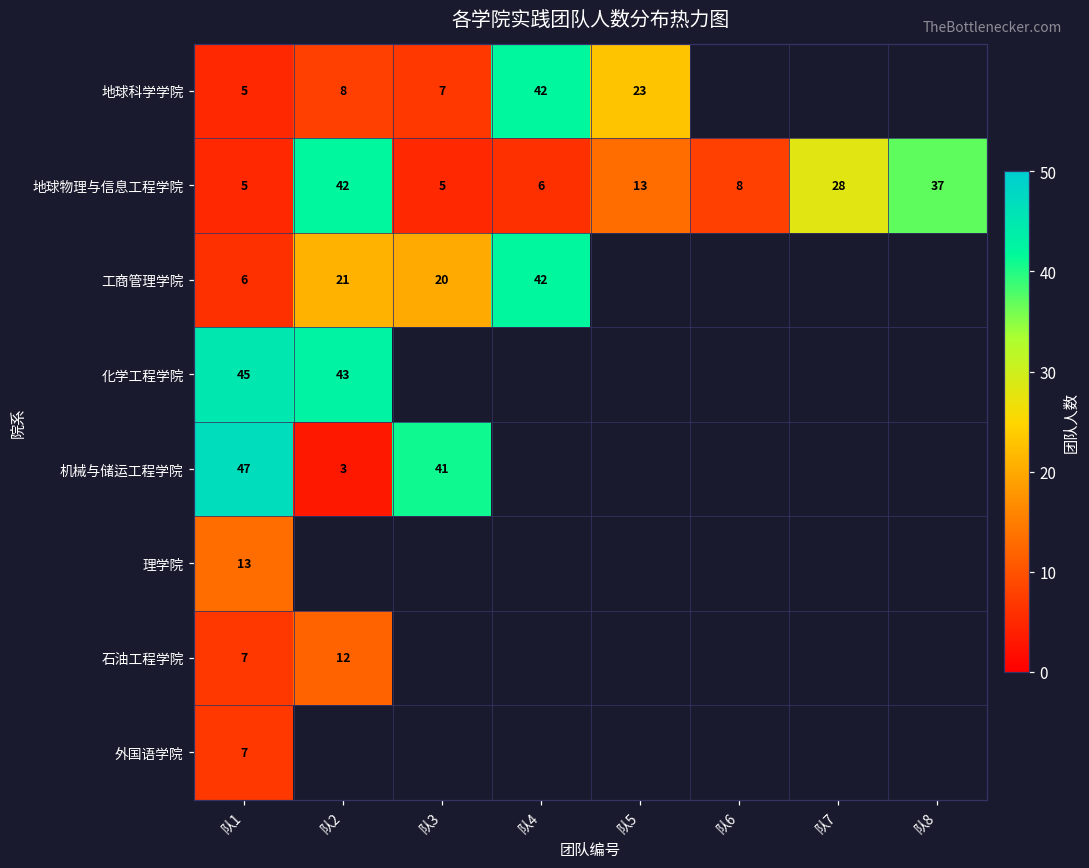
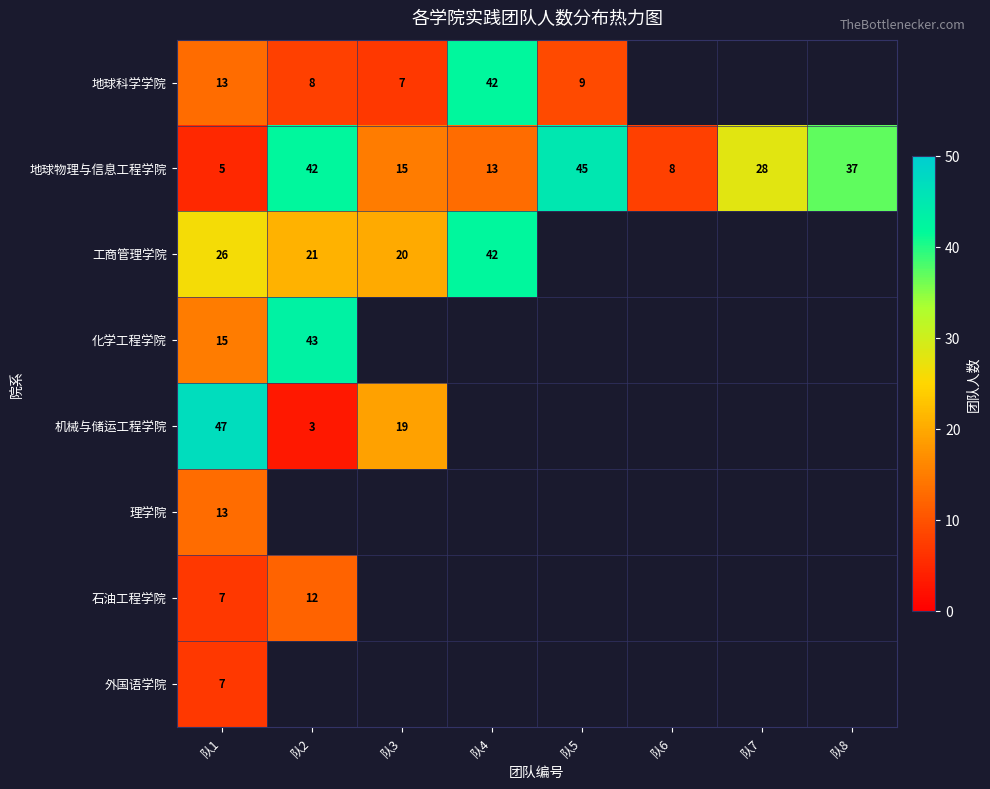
  {
    "地球科学学院": {
-     "队1": 5,
+     "队1": 13,
      "队2": 8,
      "队3": 7,
      "队4": 42,
-     "队5": 23
+     "队5": 9
    },
    "地球物理与信息工程学院": {
      "队1": 5,
      "队2": 42,
-     "队3": 5,
-     "队4": 6,
-     "队5": 13,
+     "队3": 15,
+     "队4": 13,
+     "队5": 45,
      "队6": 8,
      "队7": 28,
      "队8": 37
    },
    "工商管理学院": {
-     "队1": 6,
+     "队1": 26,
      "队2": 21,
      "队3": 20,
      "队4": 42
    },
    "化学工程学院": {
-     "队1": 45,
+     "队1": 15,
      "队2": 43
    },
    "机械与储运工程学院": {
      "队1": 47,
      "队2": 3,
-     "队3": 41
+     "队3": 19
    },
    "理学院": {
      "队1": 13
    },
    "石油工程学院": {
      "队1": 7,
      "队2": 12
    },
    "外国语学院": {
      "队1": 7
    }
  }
